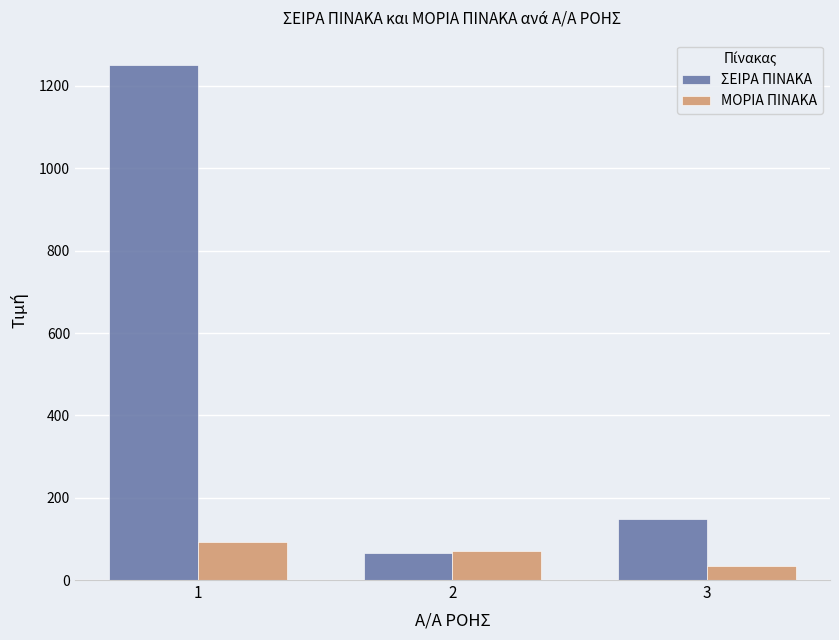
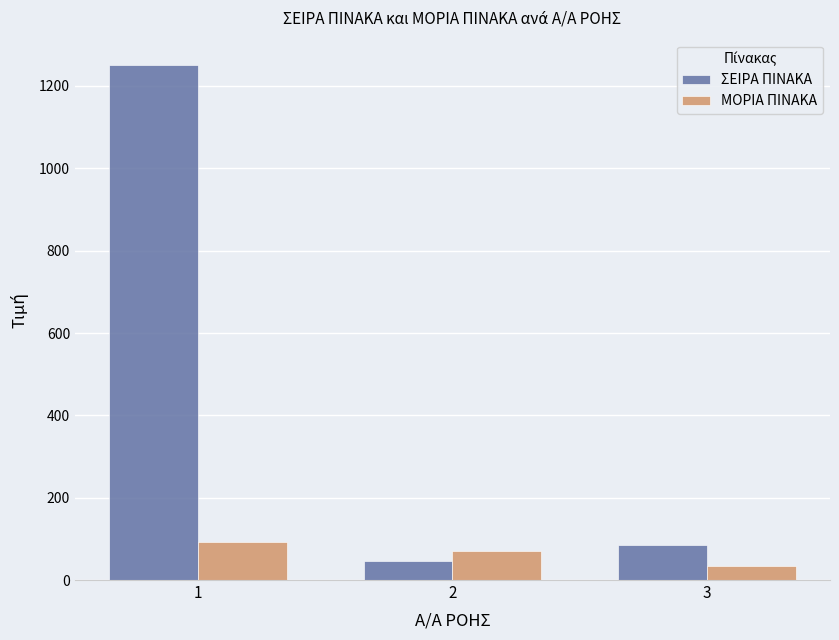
  {
    "ΣΕΙΡΑ ΠΙΝΑΚΑ": {
      "1": 1250,
-     "2": 70,
-     "3": 150
+     "2": 50,
+     "3": 80
    },
    "ΜΟΡΙΑ ΠΙΝΑΚΑ": {
      "1": 90,
      "2": 70,
      "3": 30
    }
  }
